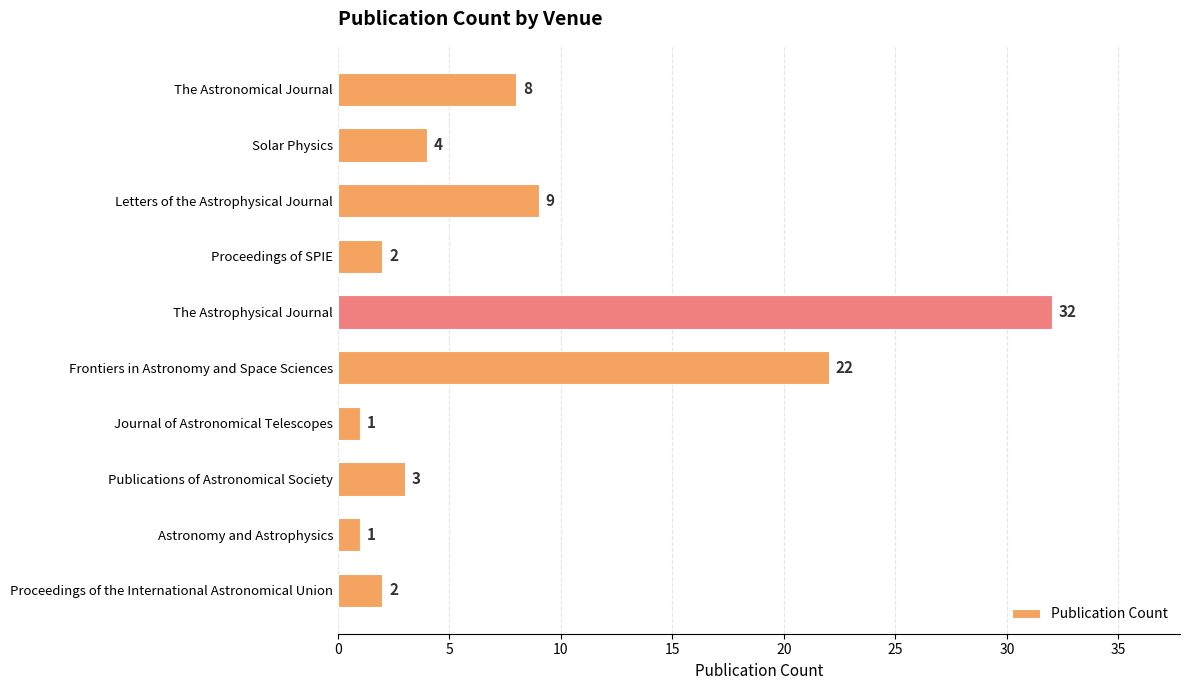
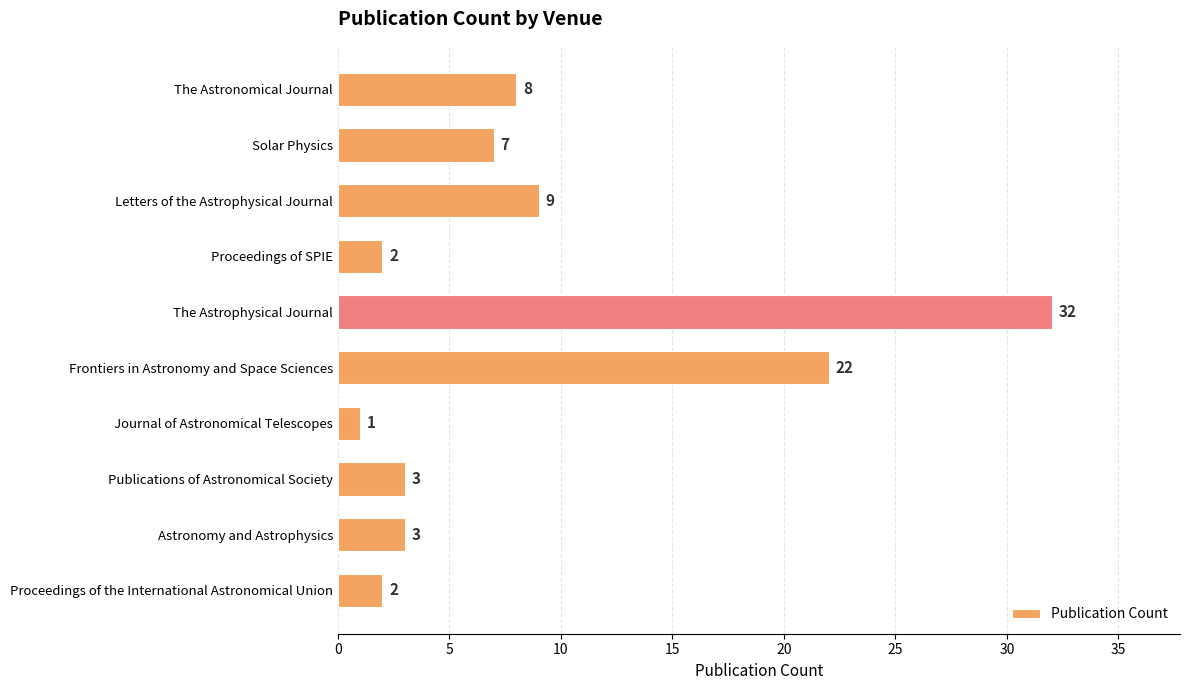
  {
    "The Astronomical Journal": 8,
-   "Solar Physics": 4,
+   "Solar Physics": 7,
    "Letters of the Astrophysical Journal": 9,
    "Proceedings of SPIE": 2,
    "The Astrophysical Journal": 32,
    "Frontiers in Astronomy and Space Sciences": 22,
    "Journal of Astronomical Telescopes": 1,
    "Publications of Astronomical Society": 3,
-   "Astronomy and Astrophysics": 1,
+   "Astronomy and Astrophysics": 3,
    "Proceedings of the International Astronomical Union": 2
  }
